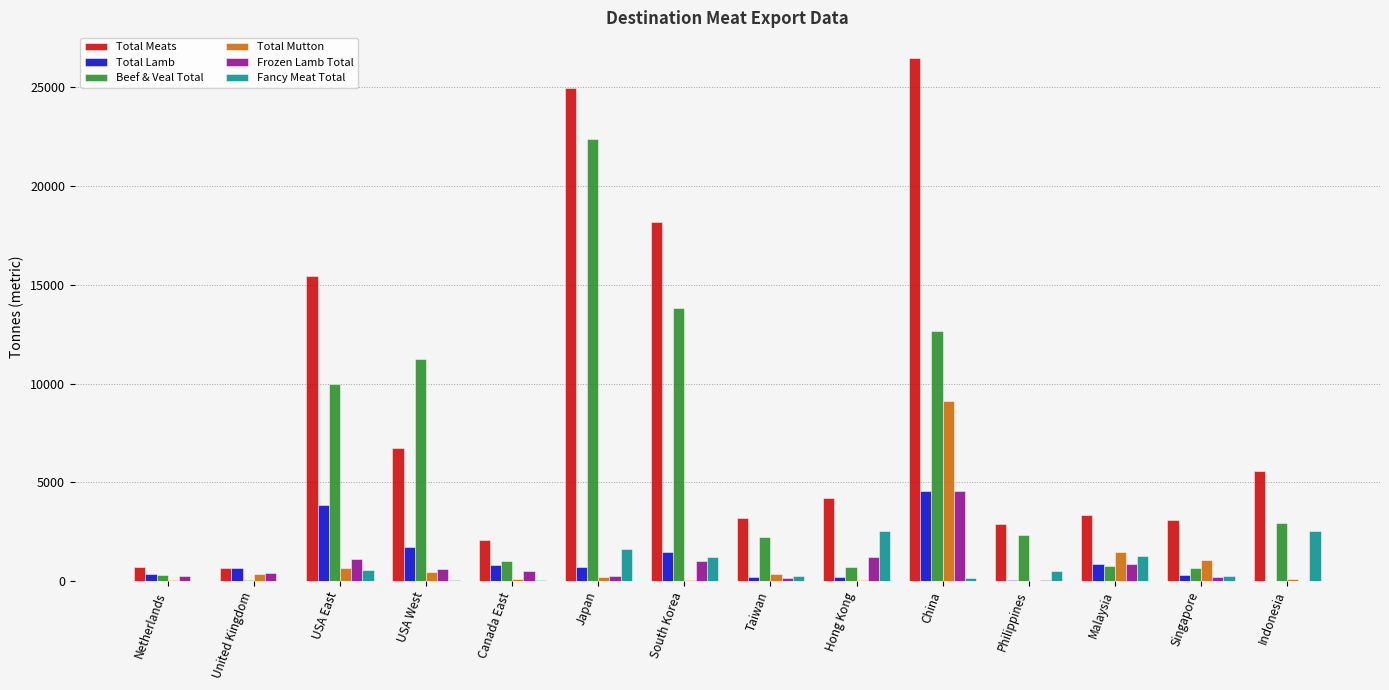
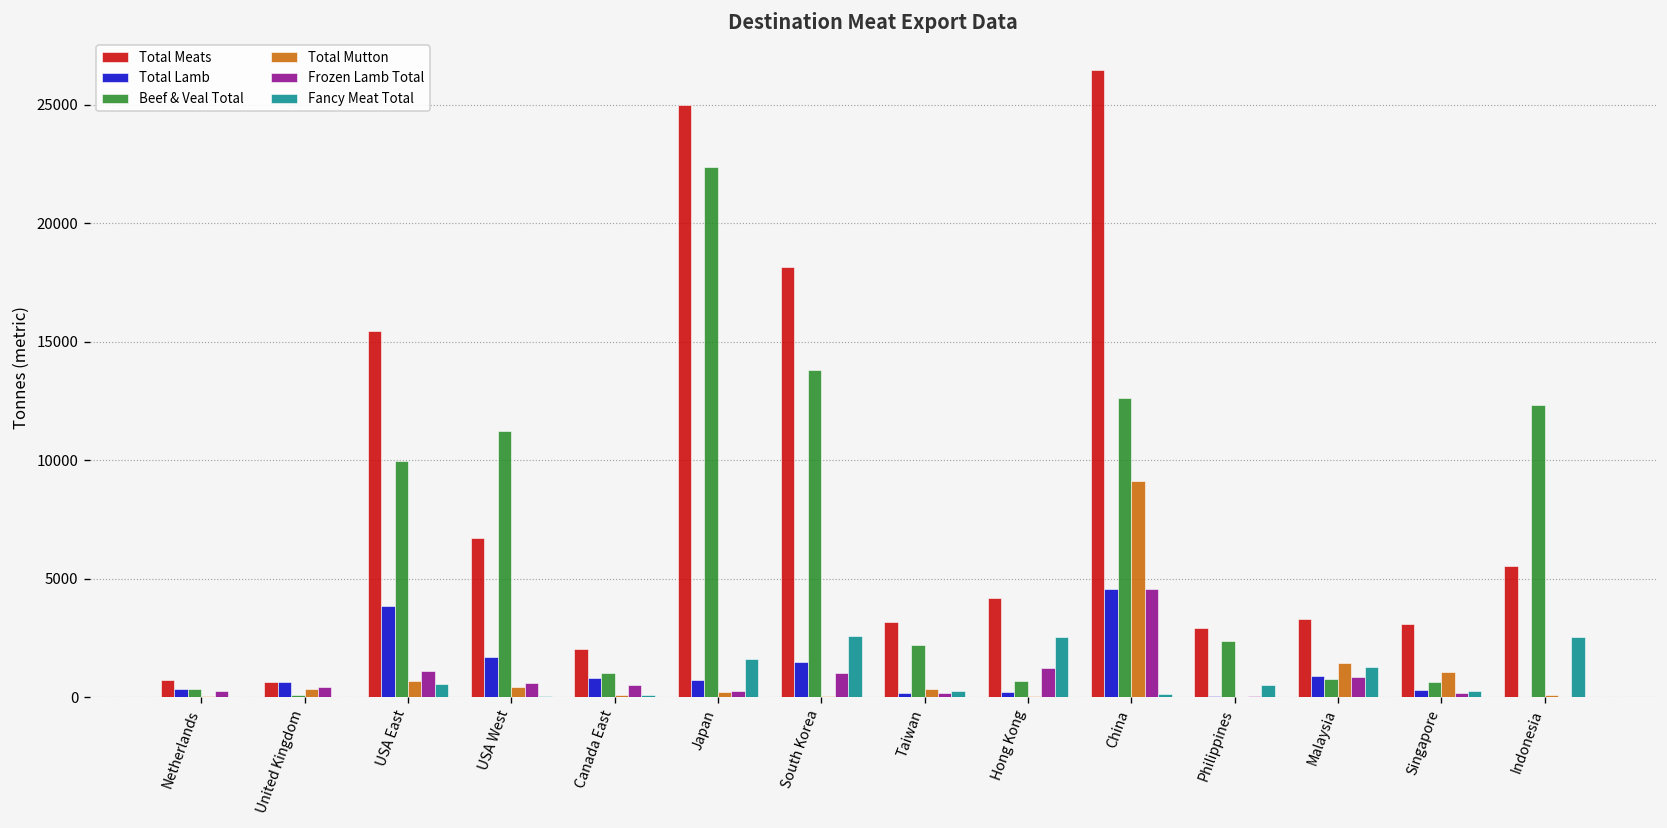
  {
    "Total Meats": {
      "Netherlands": 700,
      "United Kingdom": 700,
      "USA East": 15400,
      "USA West": 6700,
      "Canada East": 2000,
      "Japan": 25000,
      "South Korea": 18200,
      "Taiwan": 3200,
      "Hong Kong": 4200,
      "China": 26500,
      "Philippines": 2900,
      "Malaysia": 3300,
      "Singapore": 3100,
      "Indonesia": 5600
    },
    "Total Lamb": {
      "Netherlands": 400,
      "United Kingdom": 700,
      "USA East": 3800,
      "USA West": 1700,
      "Canada East": 800,
      "Japan": 700,
      "South Korea": 1500,
      "Taiwan": 200,
      "Hong Kong": 200,
      "China": 4600,
      "Malaysia": 900,
      "Singapore": 300
    },
    "Beef & Veal Total": {
      "Netherlands": 300,
      "USA East": 10000,
      "USA West": 11200,
      "Canada East": 1000,
      "Japan": 22400,
      "South Korea": 13800,
      "Taiwan": 2200,
      "Hong Kong": 700,
      "China": 12600,
      "Philippines": 2300,
      "Malaysia": 800,
      "Singapore": 600,
-     "Indonesia": 2900
+     "Indonesia": 12300
    },
    "Total Mutton": {
      "United Kingdom": 400,
      "USA East": 700,
      "USA West": 400,
      "Japan": 200,
      "Taiwan": 400,
      "China": 9100,
      "Malaysia": 1500,
      "Singapore": 1100
    },
    "Frozen Lamb Total": {
      "Netherlands": 300,
      "United Kingdom": 400,
      "USA East": 1100,
      "USA West": 600,
      "Canada East": 500,
      "Japan": 200,
      "South Korea": 1000,
      "Taiwan": 200,
      "Hong Kong": 1200,
      "China": 4600,
      "Malaysia": 900,
      "Singapore": 200
    },
    "Fancy Meat Total": {
      "United Kingdom": 0,
      "USA East": 500,
      "Japan": 1600,
-     "South Korea": 1200,
+     "South Korea": 2600,
      "Taiwan": 300,
      "Hong Kong": 2500,
      "China": 100,
      "Philippines": 500,
      "Malaysia": 1300,
      "Singapore": 300,
      "Indonesia": 2500
    }
  }
